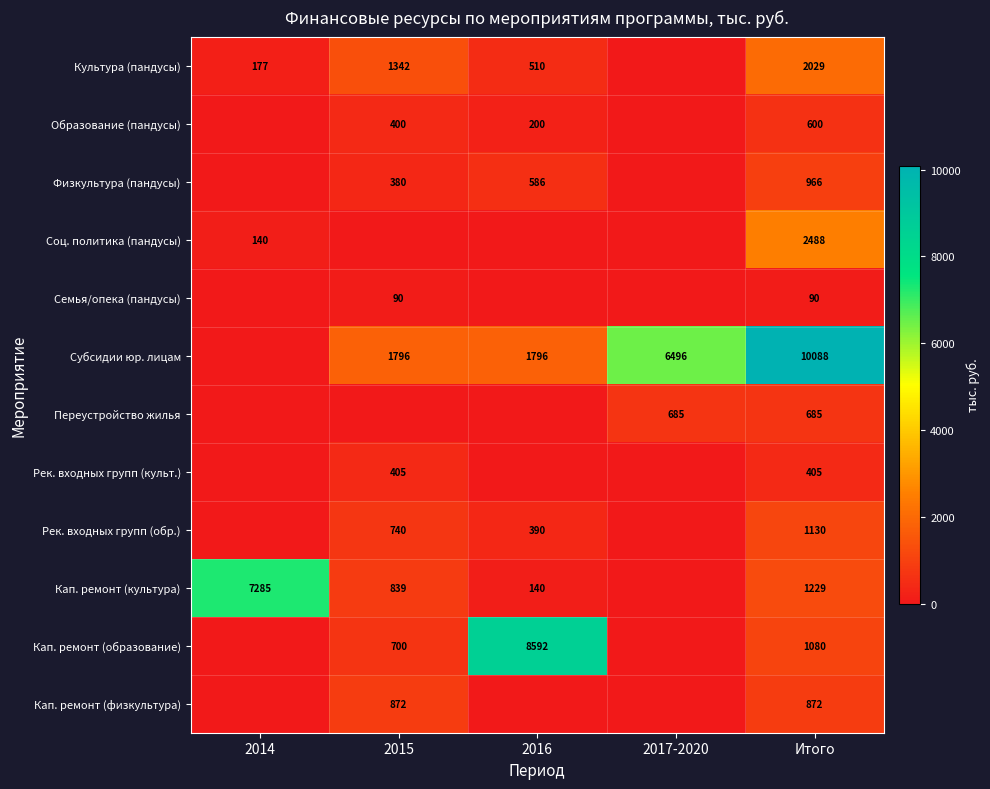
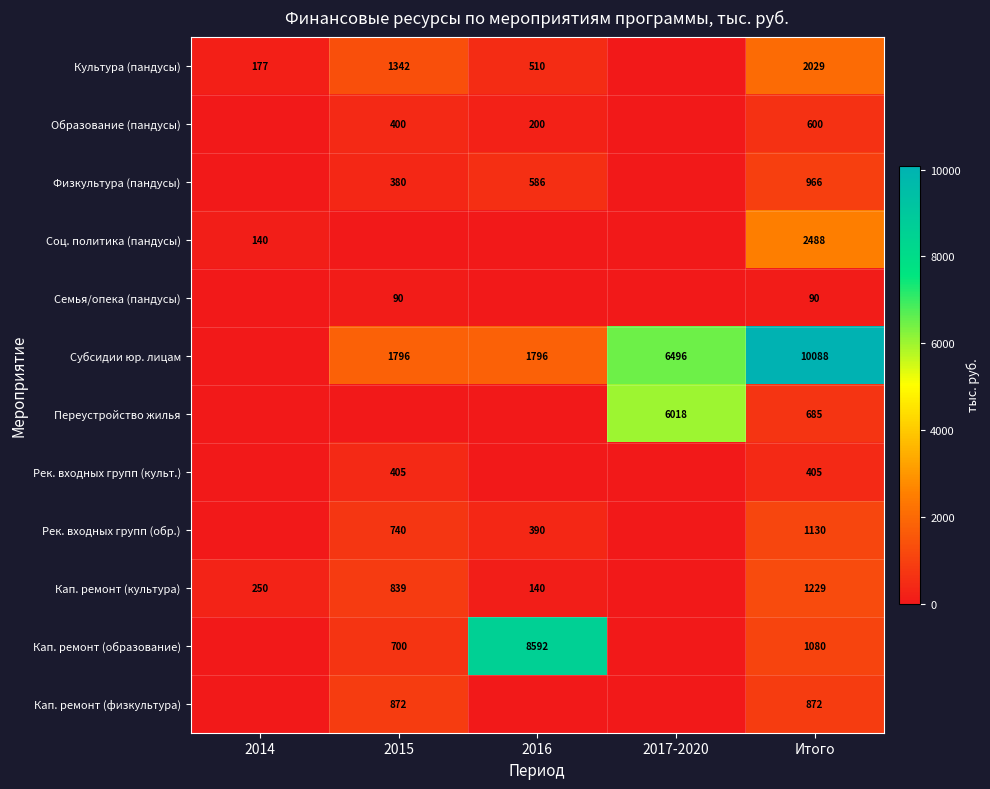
  {
    "Культура (пандусы)": {
      "2014": 177,
      "2015": 1342,
      "2016": 510,
      "Итого": 2029
    },
    "Образование (пандусы)": {
      "2015": 400,
      "2016": 200,
      "Итого": 600
    },
    "Физкультура (пандусы)": {
      "2015": 380,
      "2016": 586,
      "Итого": 966
    },
    "Соц. политика (пандусы)": {
      "2014": 140,
      "Итого": 2488
    },
    "Семья/опека (пандусы)": {
      "2015": 90,
      "Итого": 90
    },
    "Субсидии юр. лицам": {
      "2015": 1796,
      "2016": 1796,
      "2017-2020": 6496,
      "Итого": 10088
    },
    "Переустройство жилья": {
-     "2017-2020": 685,
+     "2017-2020": 6018,
      "Итого": 685
    },
    "Рек. входных групп (культ.)": {
      "2015": 405,
      "Итого": 405
    },
    "Рек. входных групп (обр.)": {
      "2015": 740,
      "2016": 390,
      "Итого": 1130
    },
    "Кап. ремонт (культура)": {
-     "2014": 7285,
+     "2014": 250,
      "2015": 839,
      "2016": 140,
      "Итого": 1229
    },
    "Кап. ремонт (образование)": {
      "2015": 700,
      "2016": 8592,
      "Итого": 1080
    },
    "Кап. ремонт (физкультура)": {
      "2015": 872,
      "Итого": 872
    }
  }
